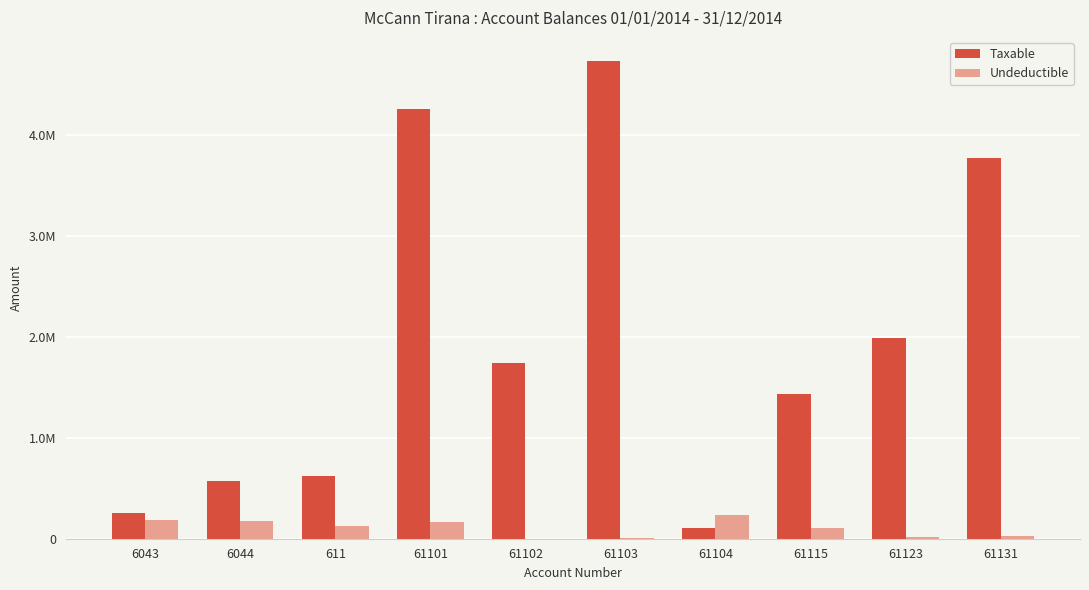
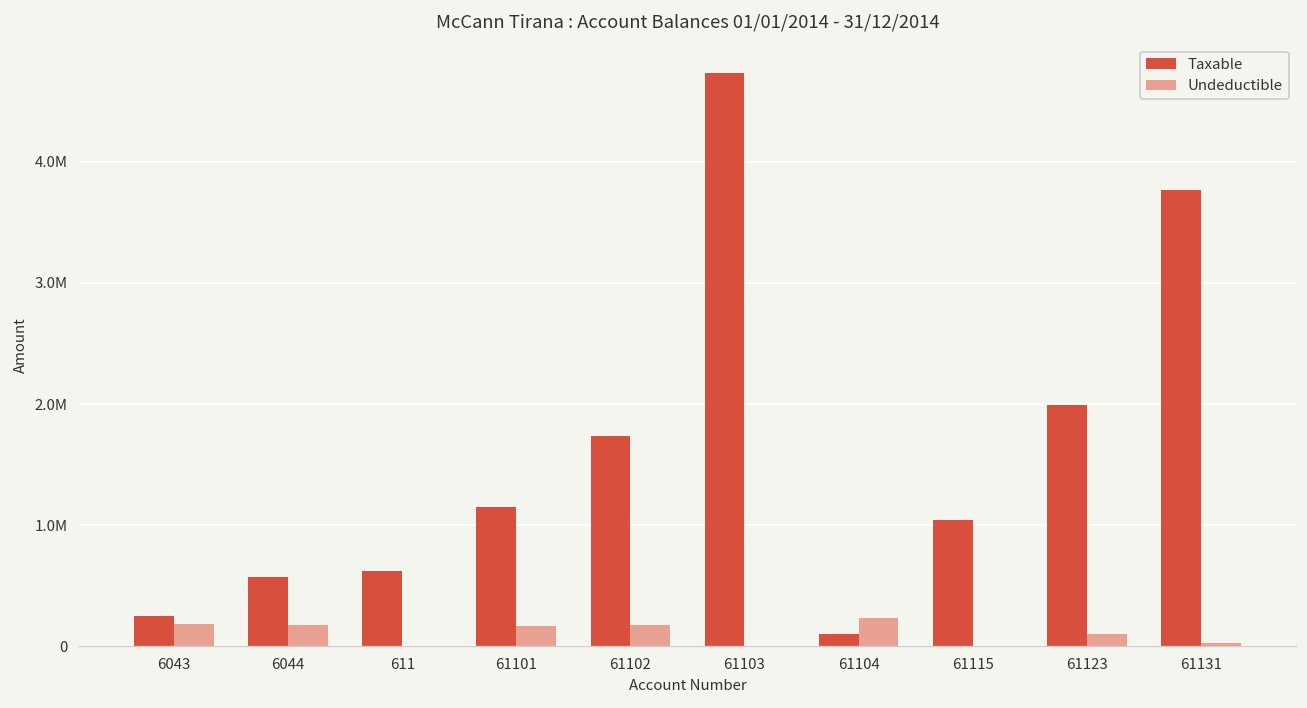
  {
    "Taxable": {
      "6043": 250000,
      "6044": 580000,
      "611": 620000,
-     "61101": 4250000,
+     "61101": 1150000,
      "61102": 1740000,
      "61103": 4730000,
      "61104": 110000,
-     "61115": 1430000,
+     "61115": 1040000,
      "61123": 1990000,
      "61131": 3760000
    },
    "Undeductible": {
      "6043": 190000,
      "6044": 180000,
-     "611": 120000,
+     "611": 0,
      "61101": 170000,
-     "61102": 0,
+     "61102": 180000,
      "61104": 230000,
-     "61115": 110000,
-     "61123": 20000,
+     "61115": 0,
+     "61123": 100000,
      "61131": 30000
    }
  }
